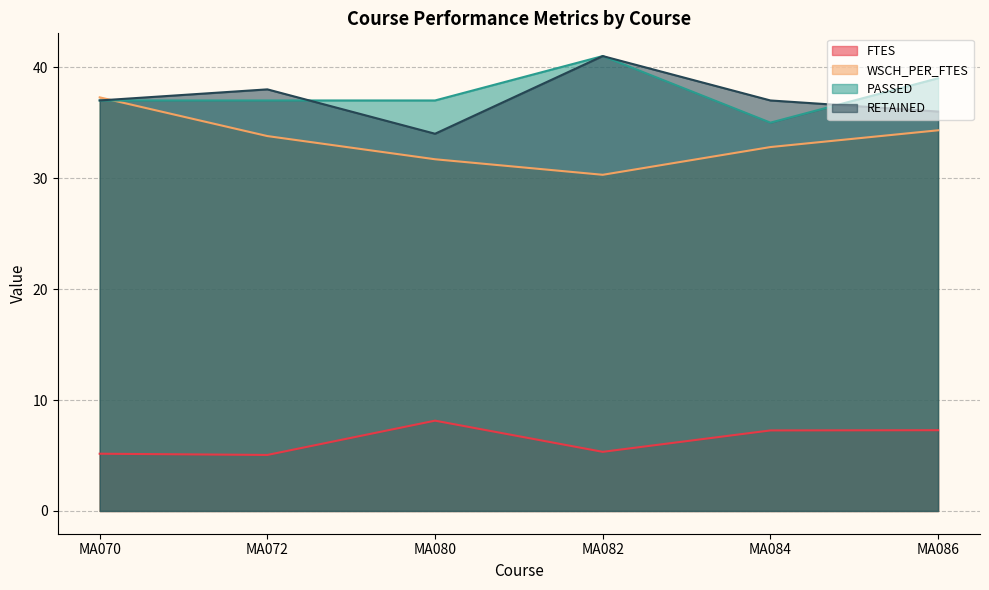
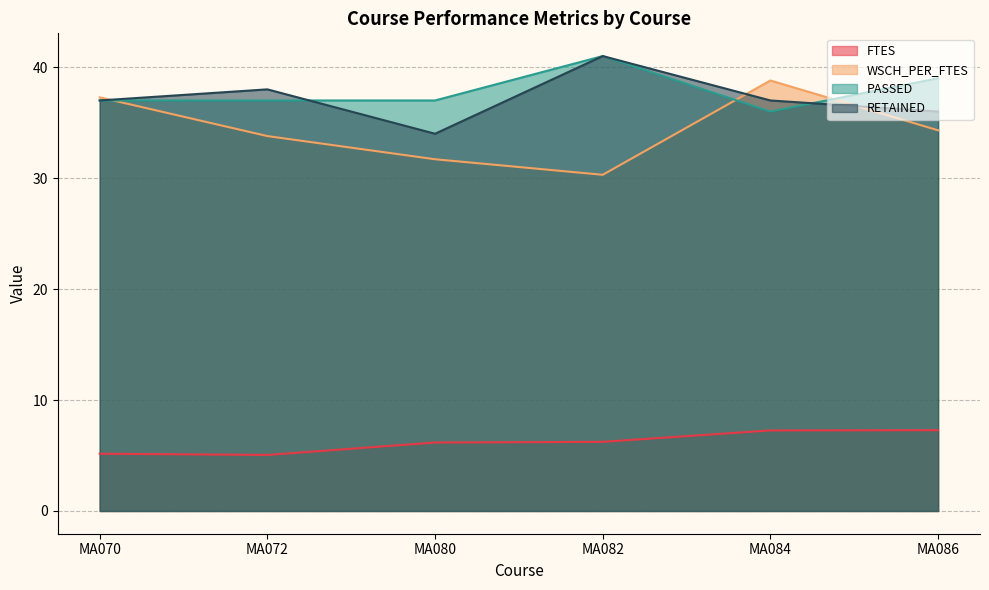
  {
    "FTES": {
      "MA070": 5.2,
      "MA072": 5.1,
-     "MA080": 8.1,
-     "MA082": 5.3,
+     "MA080": 6.2,
+     "MA082": 6.2,
      "MA084": 7.3,
      "MA086": 7.3
    },
    "WSCH_PER_FTES": {
      "MA070": 37.3,
      "MA072": 33.8,
      "MA080": 31.7,
      "MA082": 30.3,
-     "MA084": 32.8,
+     "MA084": 38.8,
      "MA086": 34.3
    },
    "PASSED": {
      "MA072": 37,
      "MA080": 37,
-     "MA084": 35
+     "MA084": 36
    },
    "RETAINED": {
      "MA072": 38.0,
      "MA080": 34.0,
      "MA084": 37.0
    }
  }
